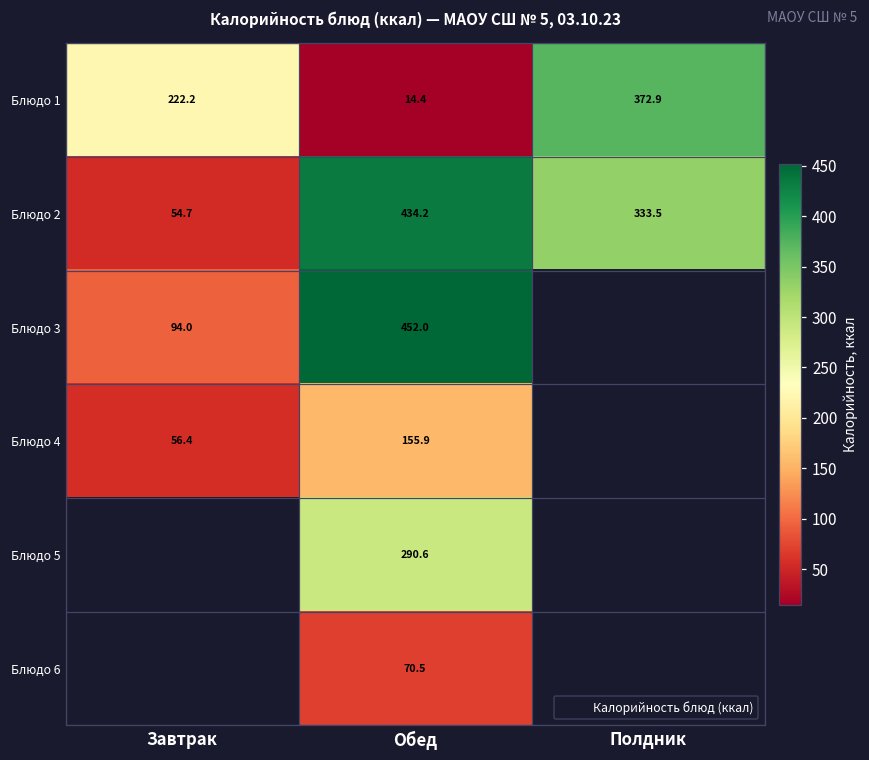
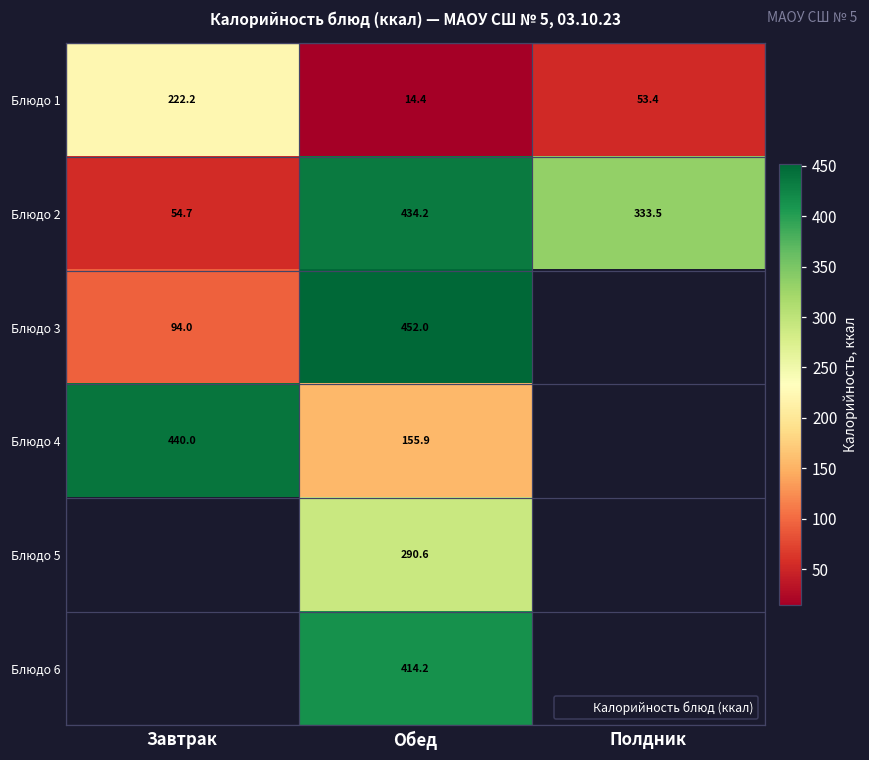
  {
    "Блюдо 1": {
      "Завтрак": 222.2,
      "Обед": 14.4,
-     "Полдник": 372.9
+     "Полдник": 53.4
    },
    "Блюдо 2": {
      "Завтрак": 54.7,
      "Обед": 434.2,
      "Полдник": 333.5
    },
    "Блюдо 3": {
      "Завтрак": 94.0,
      "Обед": 452.0
    },
    "Блюдо 4": {
-     "Завтрак": 56.4,
+     "Завтрак": 440.0,
      "Обед": 155.9
    },
    "Блюдо 5": {
      "Обед": 290.6
    },
    "Блюдо 6": {
-     "Обед": 70.5
+     "Обед": 414.2
    }
  }
